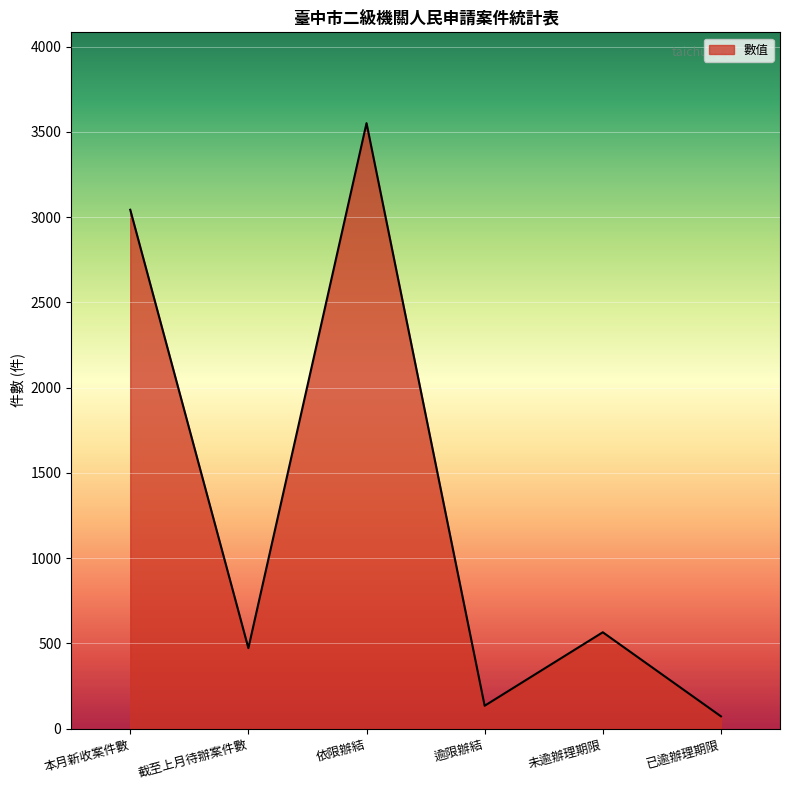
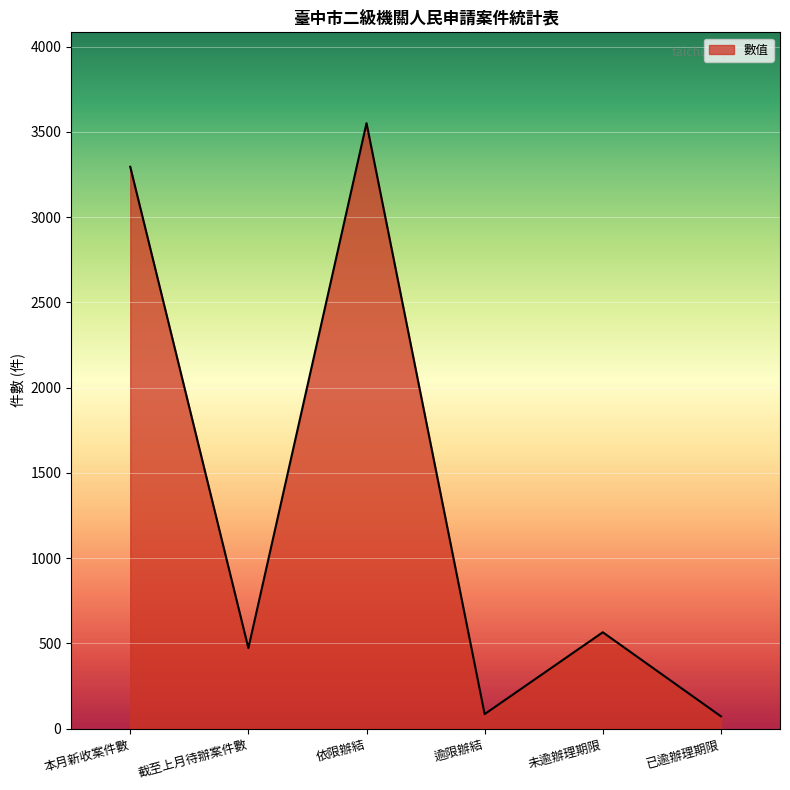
  {
-   "本月新收案件數": 3040,
+   "本月新收案件數": 3300,
    "截至上月待辦案件數": 470,
    "依限辦結": 3550,
-   "逾限辦結": 130,
+   "逾限辦結": 90,
    "未逾辦理期限": 570,
    "已逾辦理期限": 70
  }
